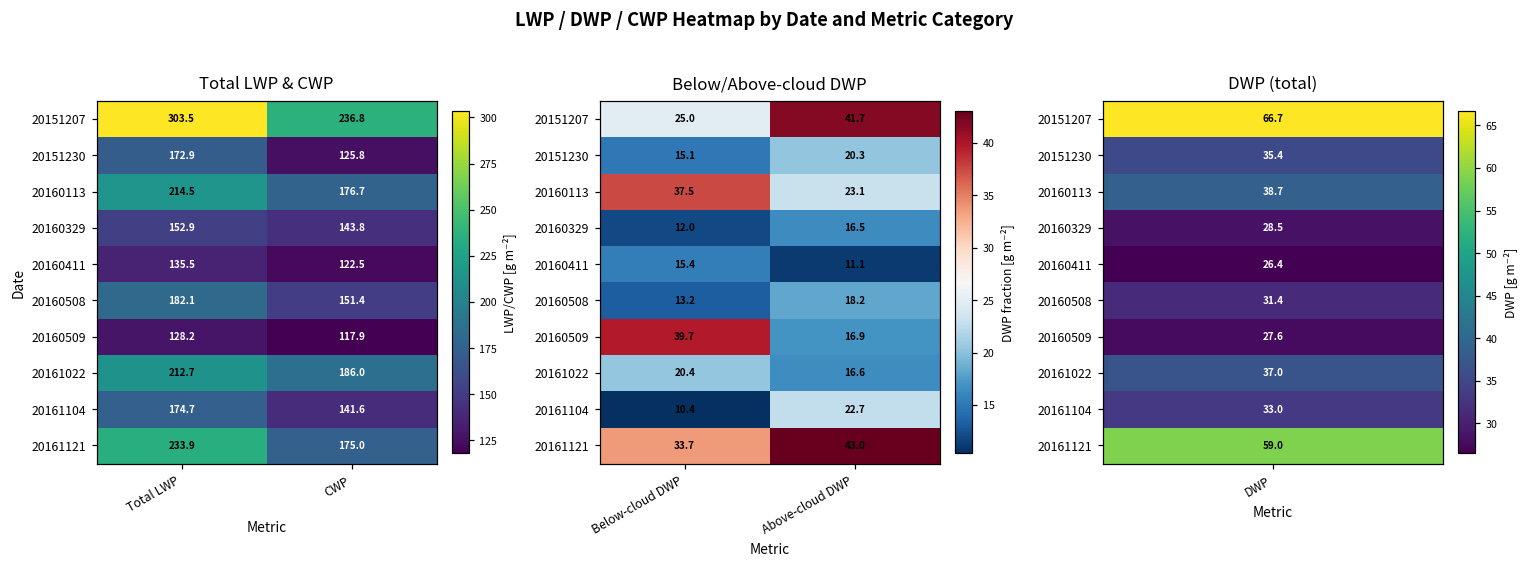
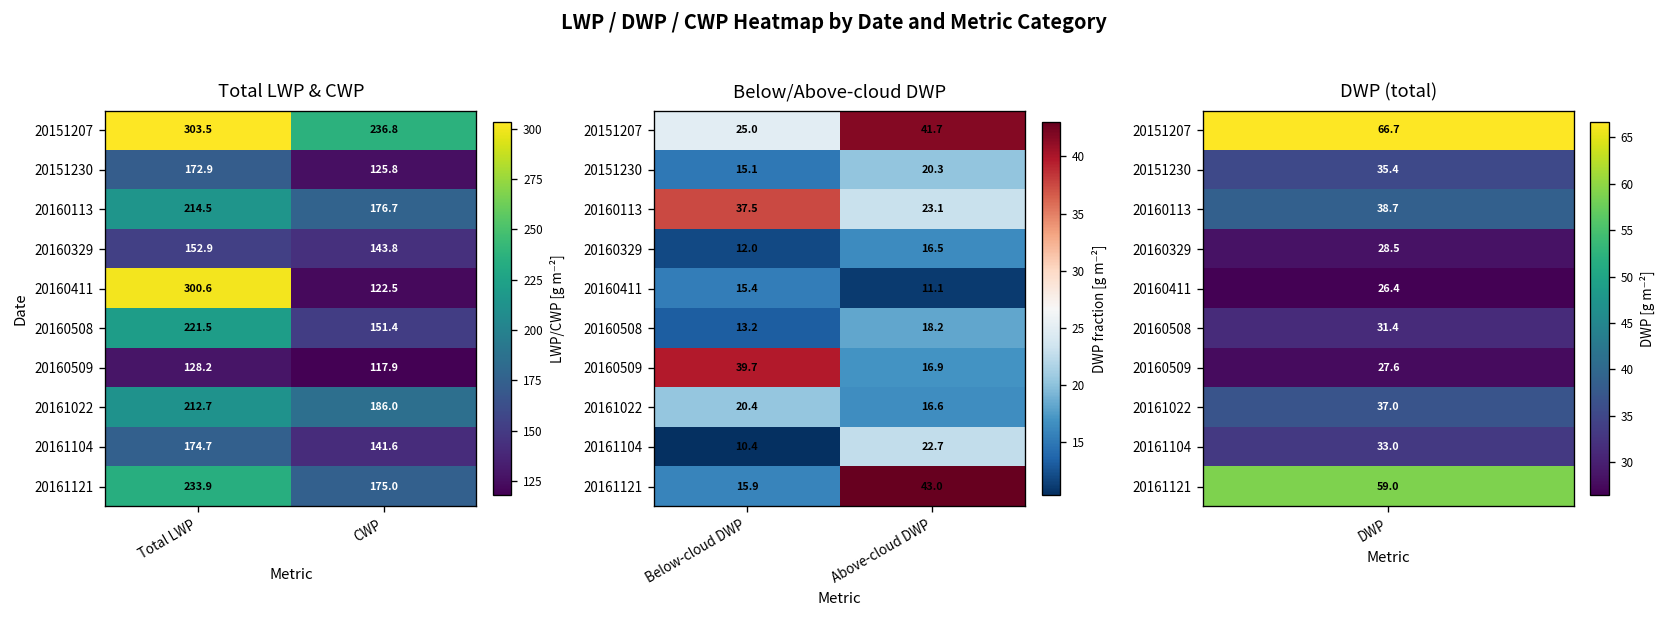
  {
    "Total LWP & CWP": {
      "20151207": {
        "Total LWP": 303.5,
        "CWP": 236.8
      },
      "20151230": {
        "Total LWP": 172.9,
        "CWP": 125.8
      },
      "20160113": {
        "Total LWP": 214.5,
        "CWP": 176.7
      },
      "20160329": {
        "Total LWP": 152.9,
        "CWP": 143.8
      },
      "20160411": {
-       "Total LWP": 135.5,
+       "Total LWP": 300.6,
        "CWP": 122.5
      },
      "20160508": {
-       "Total LWP": 182.1,
+       "Total LWP": 221.5,
        "CWP": 151.4
      },
      "20160509": {
        "Total LWP": 128.2,
        "CWP": 117.9
      },
      "20161022": {
        "Total LWP": 212.7,
        "CWP": 186.0
      },
      "20161104": {
        "Total LWP": 174.7,
        "CWP": 141.6
      },
      "20161121": {
        "Total LWP": 233.9,
        "CWP": 175.0
      }
    },
    "Below/Above-cloud DWP": {
      "20151207": {
        "Below-cloud DWP": 25.0,
        "Above-cloud DWP": 41.7
      },
      "20151230": {
        "Below-cloud DWP": 15.1,
        "Above-cloud DWP": 20.3
      },
      "20160113": {
        "Below-cloud DWP": 37.5,
        "Above-cloud DWP": 23.1
      },
      "20160329": {
        "Below-cloud DWP": 12.0,
        "Above-cloud DWP": 16.5
      },
      "20160411": {
        "Below-cloud DWP": 15.4,
        "Above-cloud DWP": 11.1
      },
      "20160508": {
        "Below-cloud DWP": 13.2,
        "Above-cloud DWP": 18.2
      },
      "20160509": {
        "Below-cloud DWP": 39.7,
        "Above-cloud DWP": 16.9
      },
      "20161022": {
        "Below-cloud DWP": 20.4,
        "Above-cloud DWP": 16.6
      },
      "20161104": {
        "Below-cloud DWP": 10.4,
        "Above-cloud DWP": 22.7
      },
      "20161121": {
-       "Below-cloud DWP": 33.7,
+       "Below-cloud DWP": 15.9,
        "Above-cloud DWP": 43.0
      }
    },
    "DWP (total)": {
      "20151207": {
        "DWP": 66.7
      },
      "20151230": {
        "DWP": 35.4
      },
      "20160113": {
        "DWP": 38.7
      },
      "20160329": {
        "DWP": 28.5
      },
      "20160411": {
        "DWP": 26.4
      },
      "20160508": {
        "DWP": 31.4
      },
      "20160509": {
        "DWP": 27.6
      },
      "20161022": {
        "DWP": 37.0
      },
      "20161104": {
        "DWP": 33.0
      },
      "20161121": {
        "DWP": 59.0
      }
    }
  }
